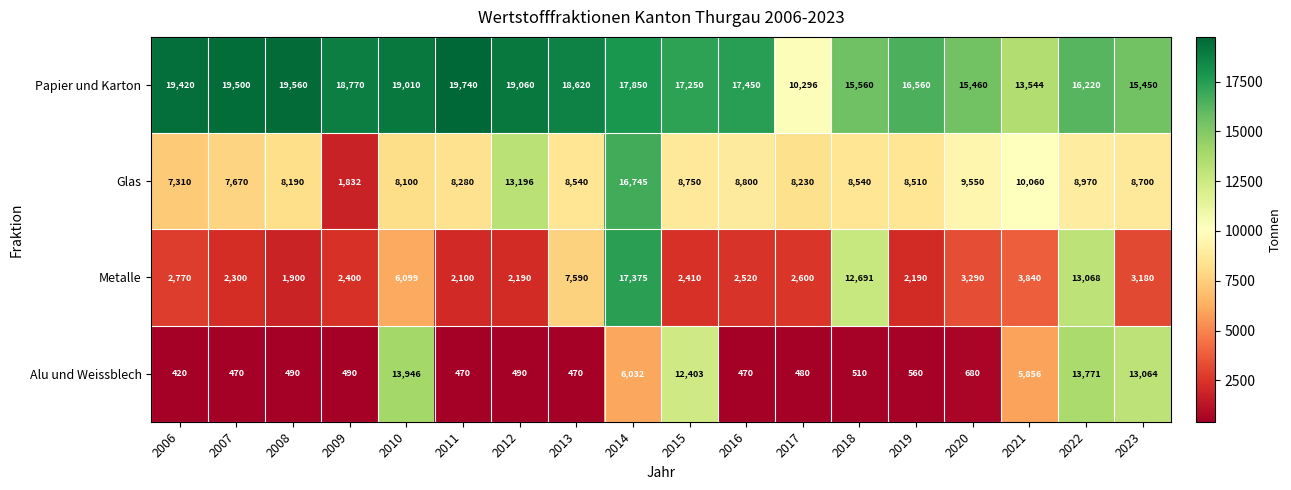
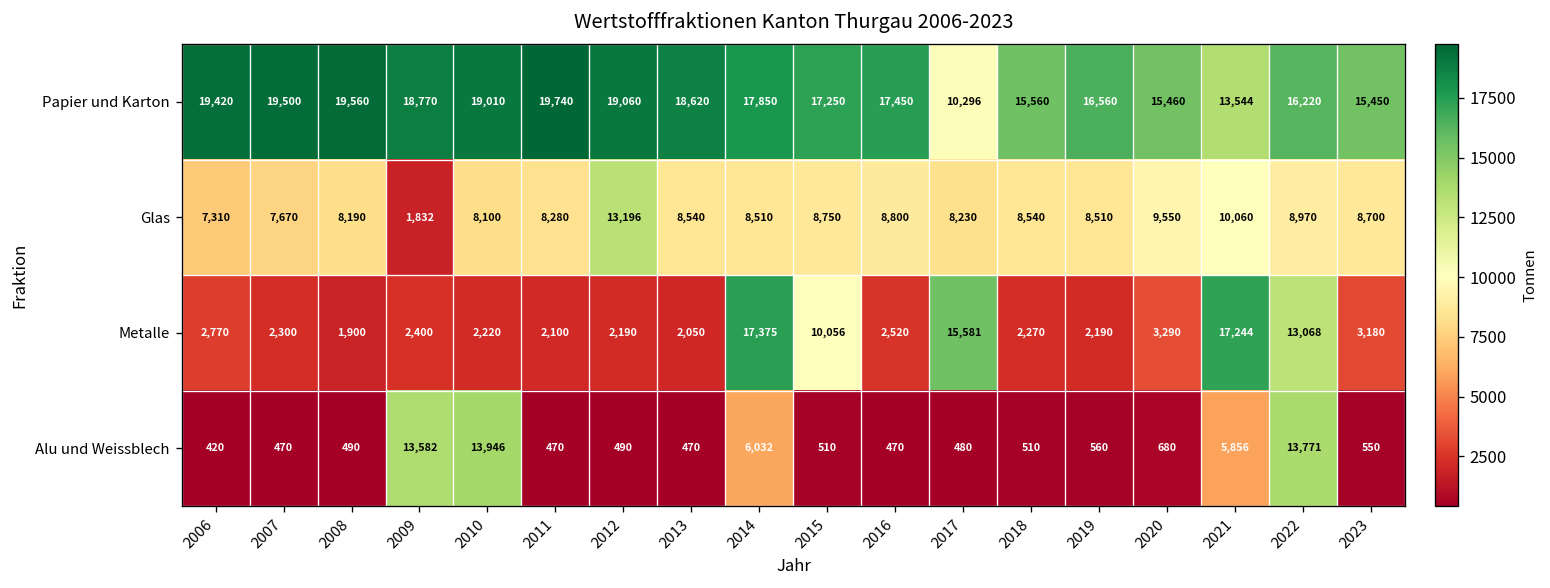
  {
    "Papier und Karton": {
      "2006": "19,420",
      "2007": "19,500",
      "2008": "19,560",
      "2009": "18,770",
      "2010": "19,010",
      "2011": "19,740",
      "2012": "19,060",
      "2013": "18,620",
      "2014": "17,850",
      "2015": "17,250",
      "2016": "17,450",
      "2017": "10,296",
      "2018": "15,560",
      "2019": "16,560",
      "2020": "15,460",
      "2021": "13,544",
      "2022": "16,220",
      "2023": "15,450"
    },
    "Glas": {
      "2006": "7,310",
      "2007": "7,670",
      "2008": "8,190",
      "2009": "1,832",
      "2010": "8,100",
      "2011": "8,280",
      "2012": "13,196",
      "2013": "8,540",
-     "2014": "16,745",
+     "2014": "8,510",
      "2015": "8,750",
      "2016": "8,800",
      "2017": "8,230",
      "2018": "8,540",
      "2019": "8,510",
      "2020": "9,550",
      "2021": "10,060",
      "2022": "8,970",
      "2023": "8,700"
    },
    "Metalle": {
      "2006": "2,770",
      "2007": "2,300",
      "2008": "1,900",
      "2009": "2,400",
-     "2010": "6,099",
+     "2010": "2,220",
      "2011": "2,100",
      "2012": "2,190",
-     "2013": "7,590",
+     "2013": "2,050",
      "2014": "17,375",
-     "2015": "2,410",
+     "2015": "10,056",
      "2016": "2,520",
-     "2017": "2,600",
-     "2018": "12,691",
+     "2017": "15,581",
+     "2018": "2,270",
      "2019": "2,190",
      "2020": "3,290",
-     "2021": "3,840",
+     "2021": "17,244",
      "2022": "13,068",
      "2023": "3,180"
    },
    "Alu und Weissblech": {
      "2006": "420",
      "2007": "470",
      "2008": "490",
-     "2009": "490",
+     "2009": "13,582",
      "2010": "13,946",
      "2011": "470",
      "2012": "490",
      "2013": "470",
      "2014": "6,032",
-     "2015": "12,403",
+     "2015": "510",
      "2016": "470",
      "2017": "480",
      "2018": "510",
      "2019": "560",
      "2020": "680",
      "2021": "5,856",
      "2022": "13,771",
-     "2023": "13,064"
+     "2023": "550"
    }
  }
